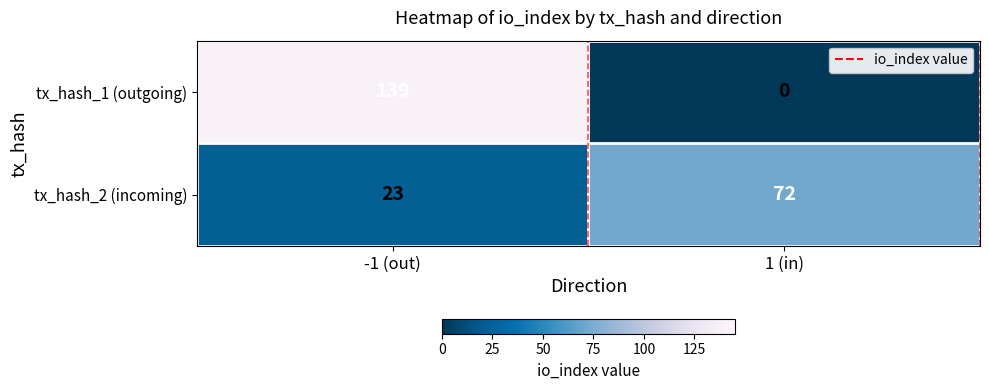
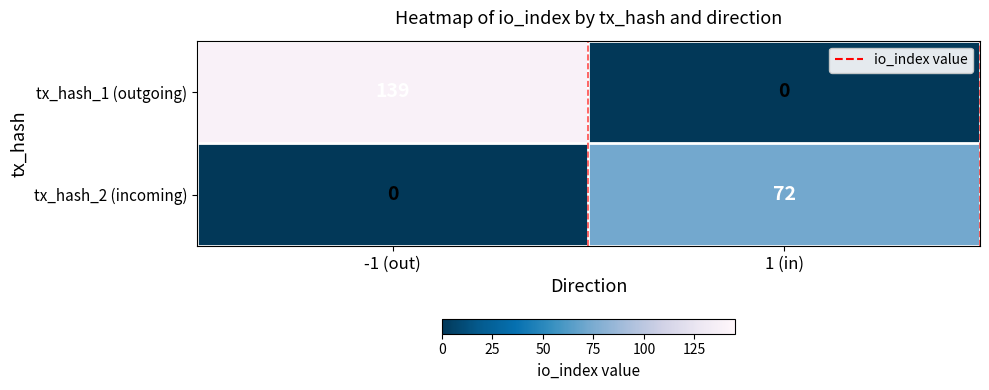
  {
    "tx_hash_1 (outgoing)": {
      "1 (in)": 0
    },
    "tx_hash_2 (incoming)": {
-     "-1 (out)": 23,
+     "-1 (out)": 0,
      "1 (in)": 72
    }
  }
